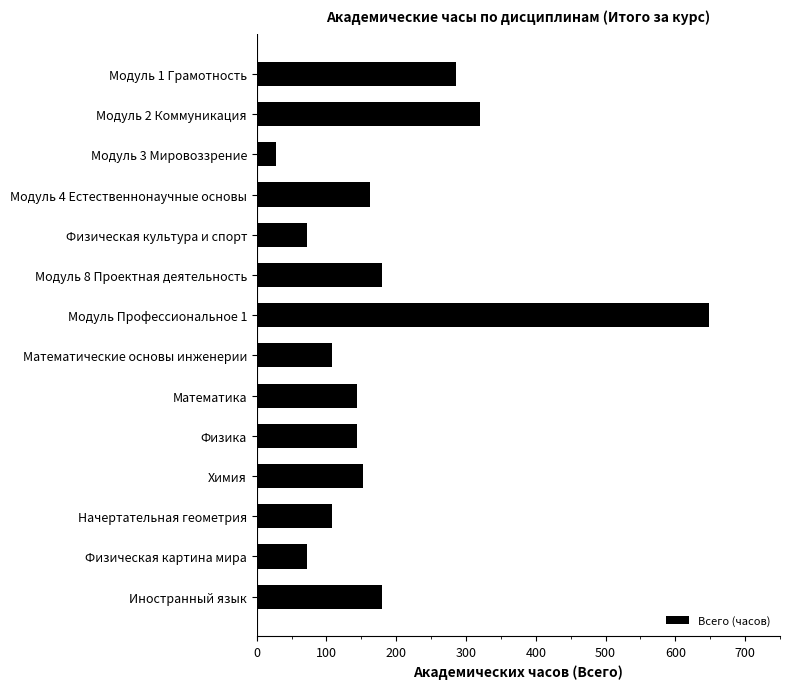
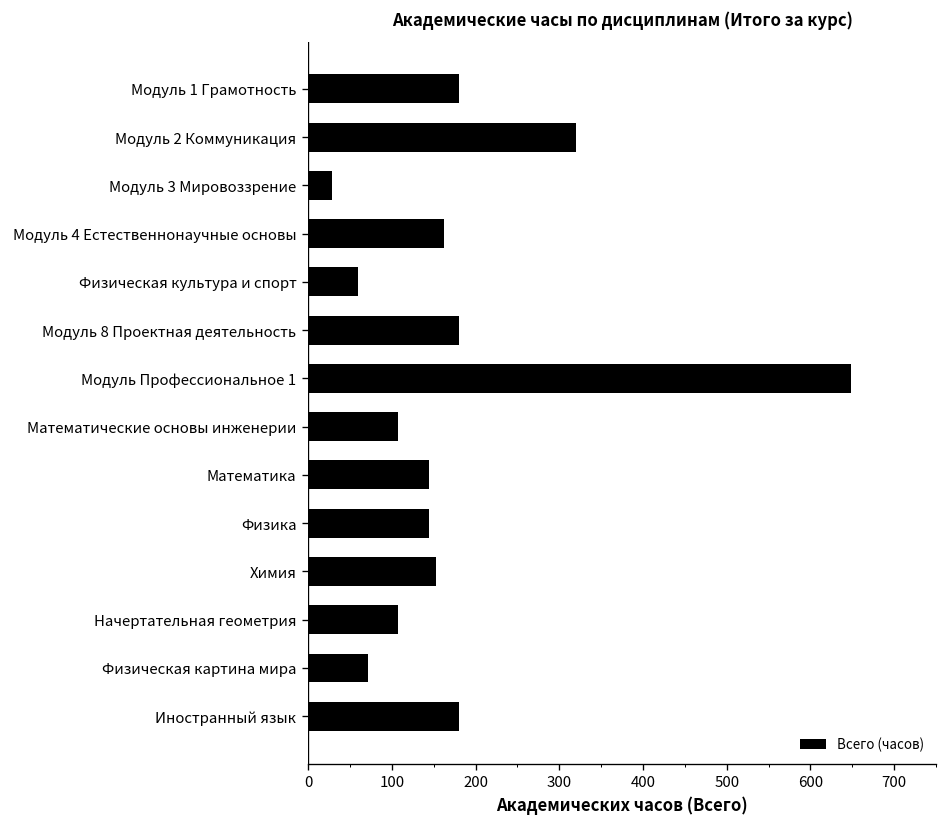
  {
-   "Модуль 1 Грамотность": 290,
+   "Модуль 1 Грамотность": 180,
    "Модуль 2 Коммуникация": 320,
    "Модуль 3 Мировоззрение": 30,
    "Модуль 4 Естественнонаучные основы": 160,
-   "Физическая культура и спорт": 70,
+   "Физическая культура и спорт": 60,
    "Модуль 8 Проектная деятельность": 180,
    "Модуль Профессиональное 1": 650,
    "Математические основы инженерии": 110,
    "Математика": 140,
    "Физика": 140,
    "Химия": 150,
    "Начертательная геометрия": 110,
    "Физическая картина мира": 70,
    "Иностранный язык": 180
  }
